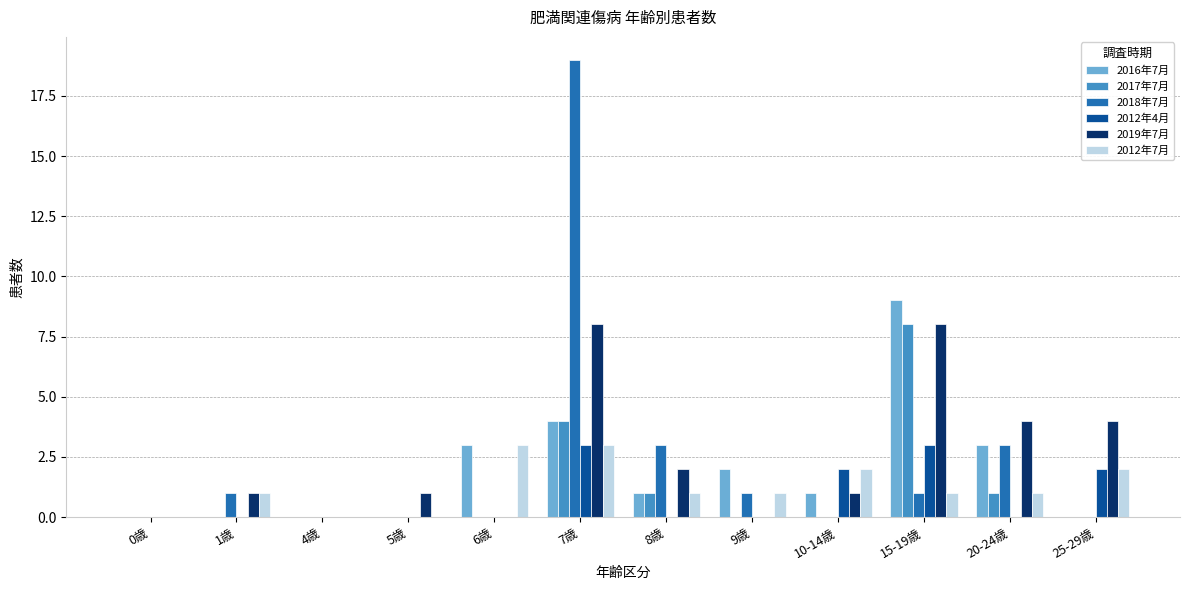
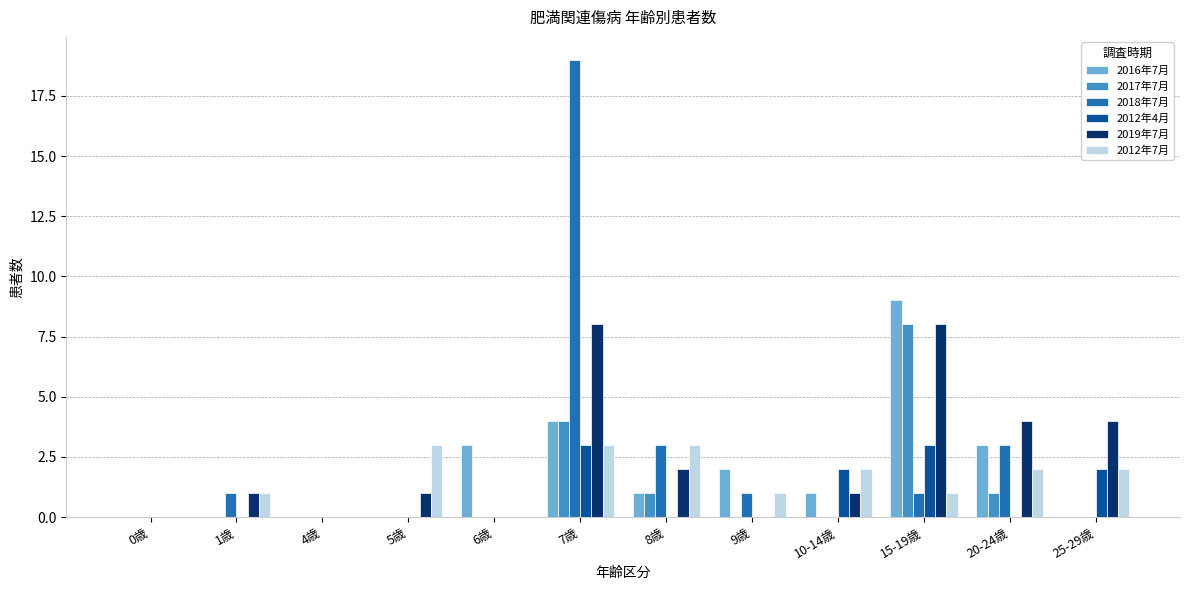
  {
    "2012年7月": {
      "0歳": 0,
      "1歳": 1,
      "4歳": 0,
-     "5歳": 0,
-     "6歳": 3,
+     "5歳": 3,
+     "6歳": 0,
      "7歳": 3,
-     "8歳": 1,
+     "8歳": 3,
      "9歳": 1,
      "10-14歳": 2,
      "15-19歳": 1,
-     "20-24歳": 1,
+     "20-24歳": 2,
      "25-29歳": 2
    }
  }
